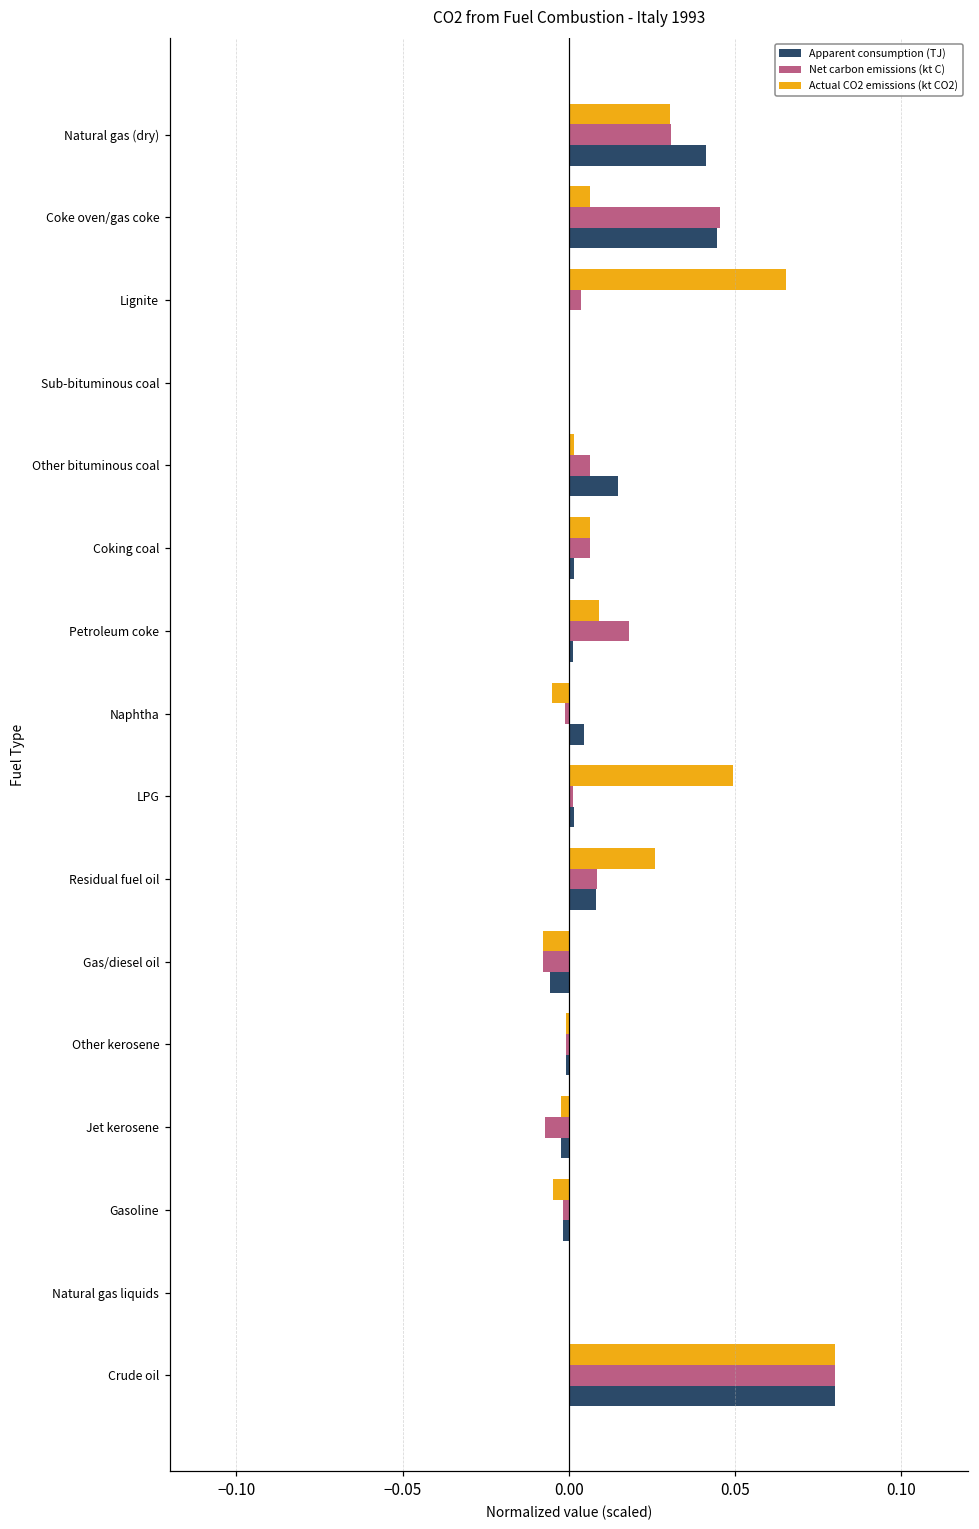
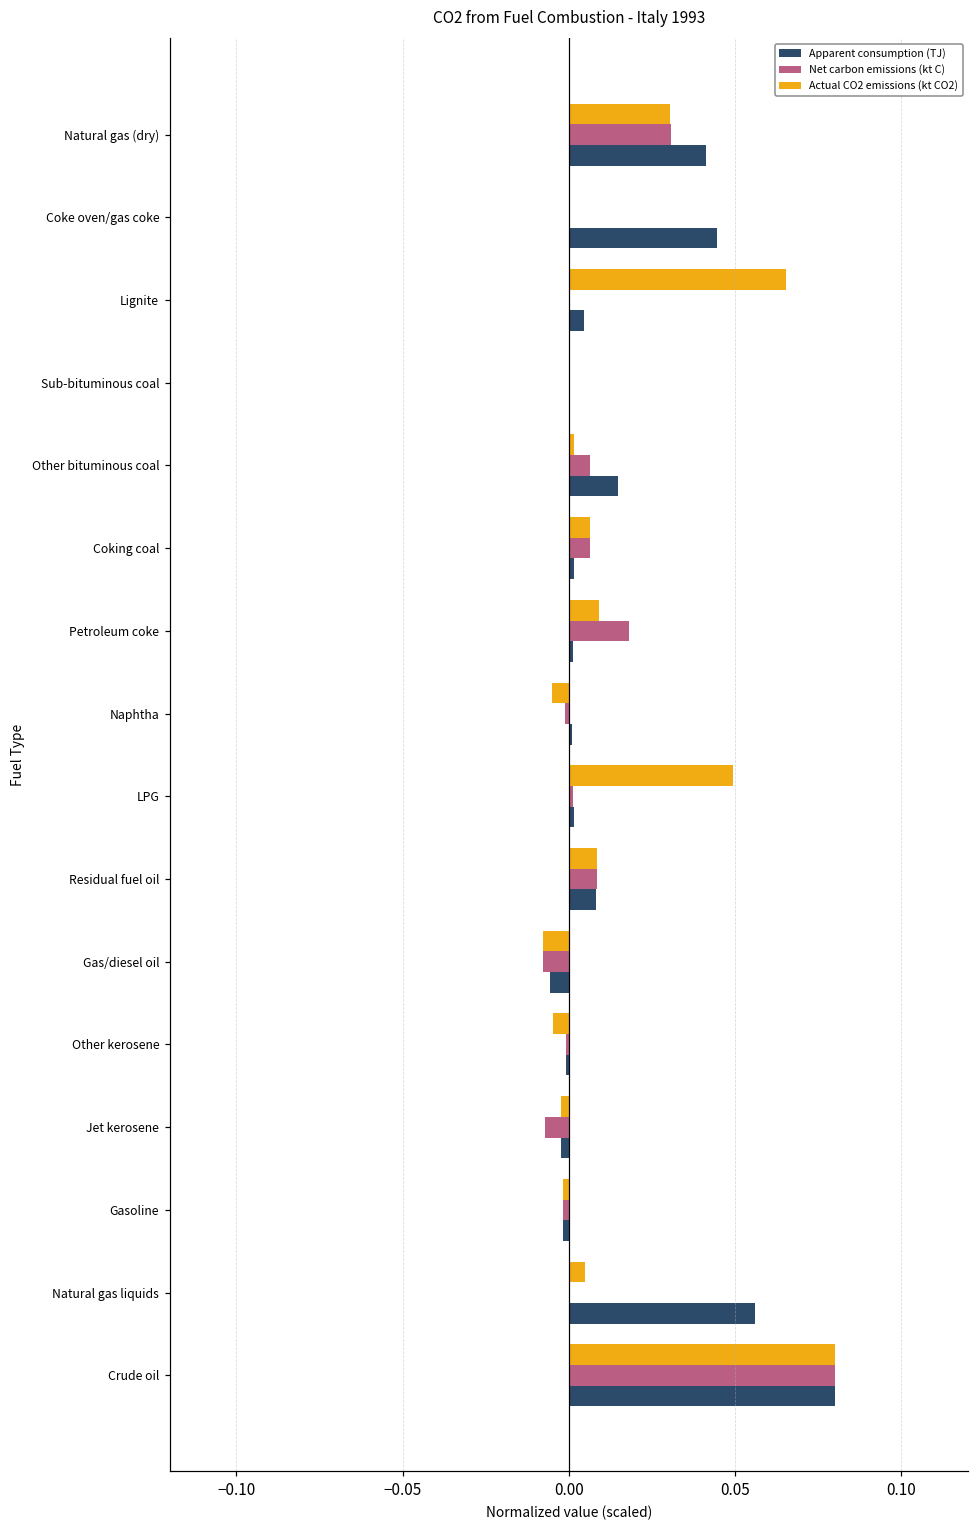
  {
    "Apparent consumption (TJ)": {
      "Natural gas (dry)": 0.041,
      "Coke oven/gas coke": 0.044,
-     "Lignite": 0.000,
+     "Lignite": 0.004,
      "Other bituminous coal": 0.015,
      "Coking coal": 0.001,
      "Petroleum coke": 0.001,
-     "Naphtha": 0.005,
+     "Naphtha": 0.001,
      "LPG": 0.001,
      "Residual fuel oil": 0.008,
      "Gas/diesel oil": -0.006,
      "Other kerosene": -0.001,
      "Jet kerosene": -0.002,
      "Gasoline": -0.002,
-     "Natural gas liquids": 0.000,
+     "Natural gas liquids": 0.056,
      "Crude oil": 0.080
    },
    "Net carbon emissions (kt C)": {
      "Natural gas (dry)": 0.031,
-     "Coke oven/gas coke": 0.045,
-     "Lignite": 0.004,
+     "Coke oven/gas coke": 0.000,
+     "Lignite": 0.000,
      "Other bituminous coal": 0.006,
      "Coking coal": 0.006,
      "Petroleum coke": 0.018,
      "Naphtha": -0.001,
      "LPG": 0.001,
      "Residual fuel oil": 0.008,
      "Gas/diesel oil": -0.008,
      "Other kerosene": -0.001,
      "Jet kerosene": -0.007,
      "Gasoline": -0.002,
      "Crude oil": 0.080
    },
    "Actual CO2 emissions (kt CO2)": {
      "Natural gas (dry)": 0.031,
-     "Coke oven/gas coke": 0.006,
+     "Coke oven/gas coke": 0.000,
      "Lignite": 0.065,
      "Other bituminous coal": 0.001,
      "Coking coal": 0.006,
      "Petroleum coke": 0.009,
      "Naphtha": -0.005,
      "LPG": 0.049,
-     "Residual fuel oil": 0.026,
+     "Residual fuel oil": 0.008,
      "Gas/diesel oil": -0.008,
-     "Other kerosene": -0.001,
+     "Other kerosene": -0.005,
      "Jet kerosene": -0.002,
-     "Gasoline": -0.005,
-     "Natural gas liquids": 0.000,
+     "Gasoline": -0.002,
+     "Natural gas liquids": 0.005,
      "Crude oil": 0.080
    }
  }
